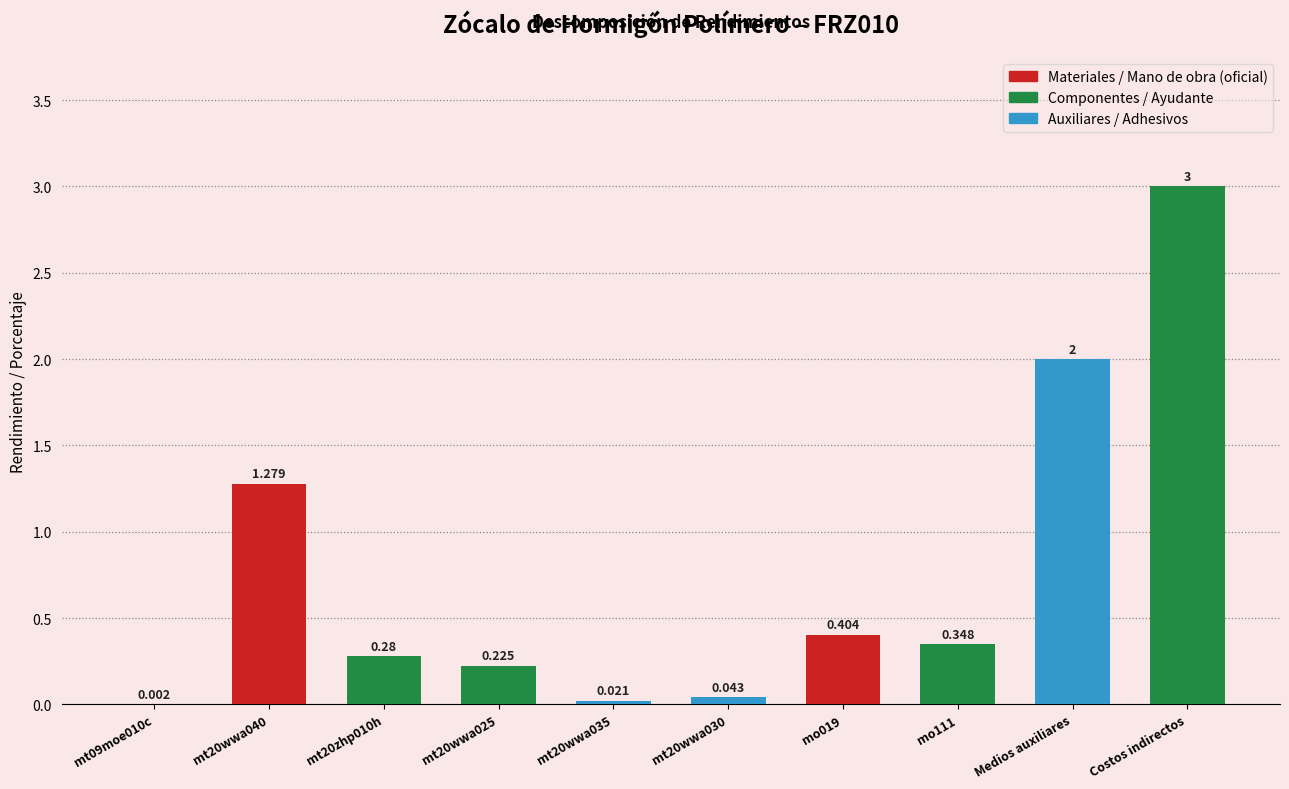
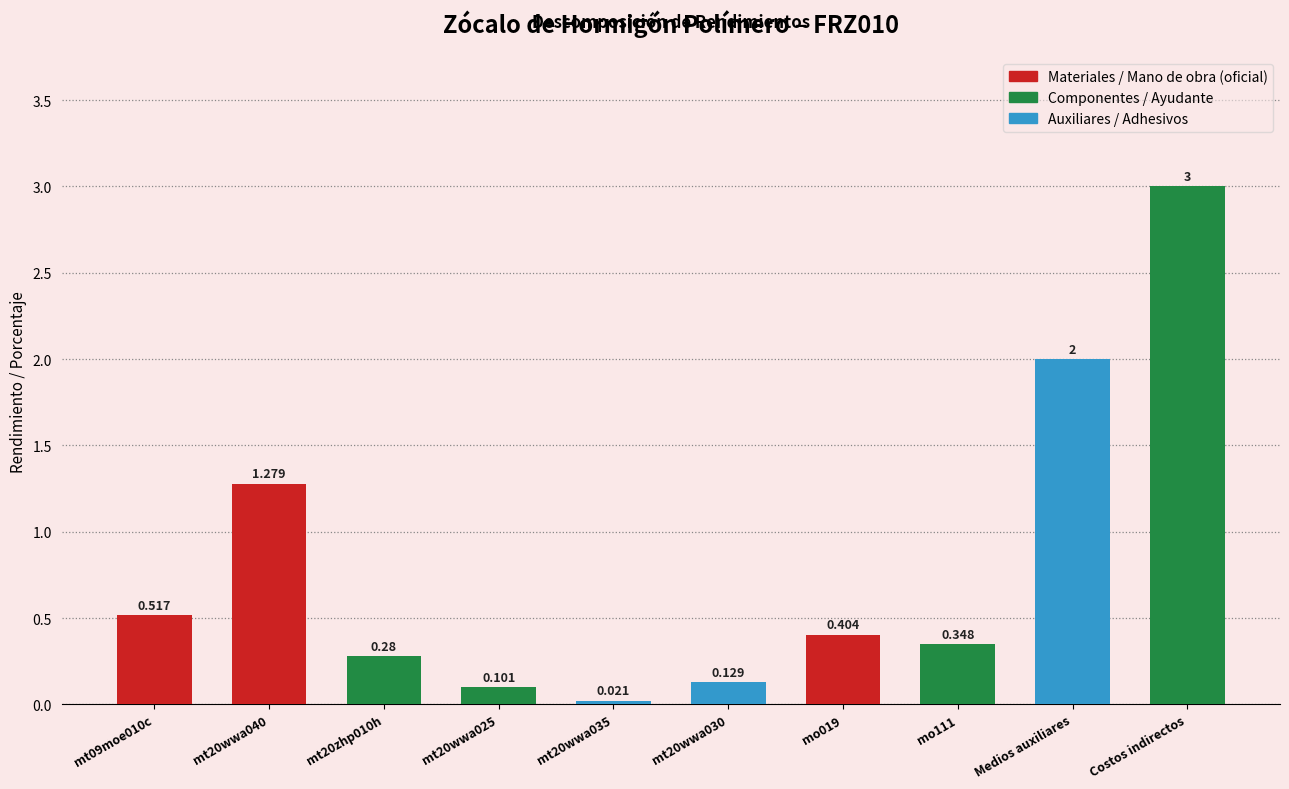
  {
-   "mt09moe010c": 0.002,
+   "mt09moe010c": 0.517,
    "mt20wwa040": 1.279,
    "mt20zhp010h": 0.28,
-   "mt20wwa025": 0.225,
+   "mt20wwa025": 0.101,
    "mt20wwa035": 0.021,
-   "mt20wwa030": 0.043,
+   "mt20wwa030": 0.129,
    "mo019": 0.404,
    "mo111": 0.348,
    "Medios auxiliares": 2,
    "Costos indirectos": 3
  }
